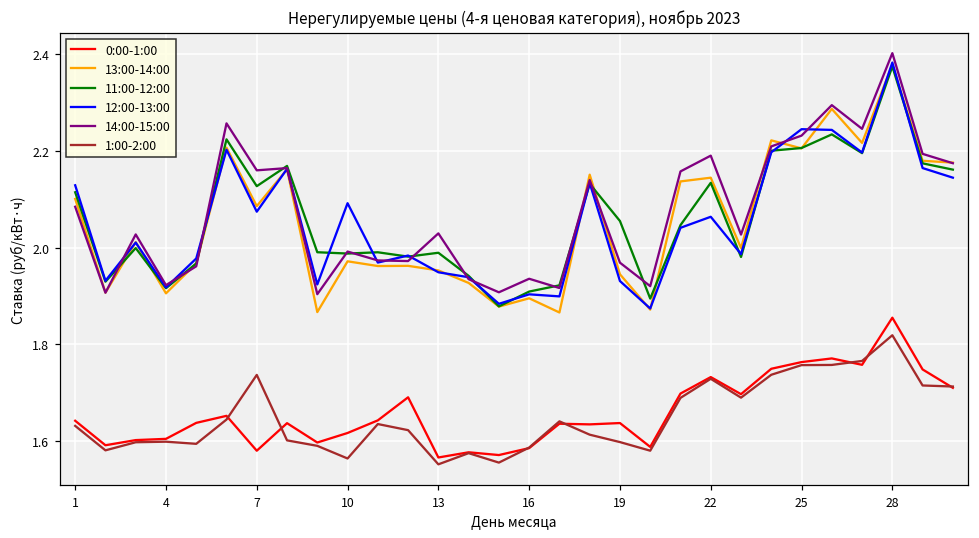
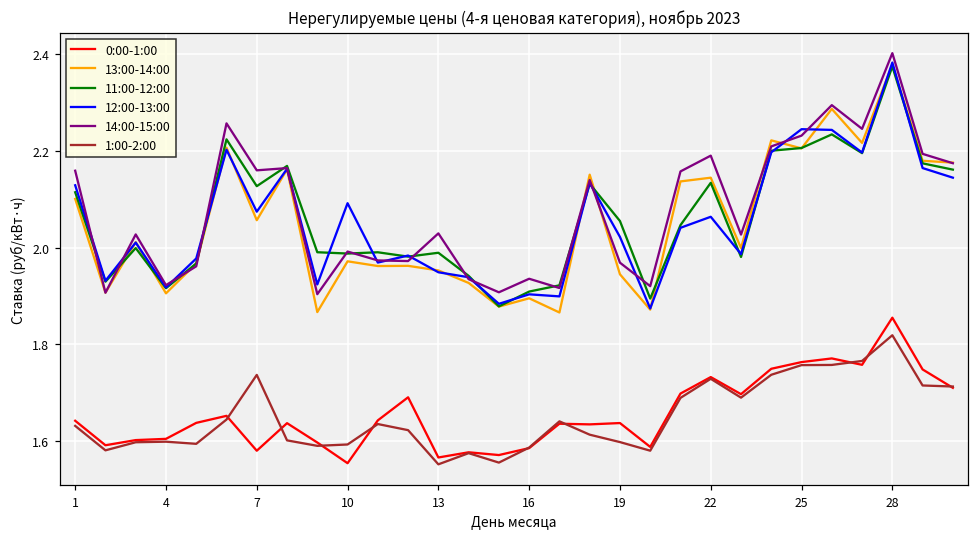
  {
    "0:00-1:00": {
      "1": 1.64,
      "4": 1.60,
      "7": 1.58,
-     "10": 1.62,
+     "10": 1.55,
      "13": 1.57,
      "19": 1.64,
      "25": 1.76,
      "28": 1.86
    },
    "13:00-14:00": {
      "1": 2.10,
      "4": 1.91,
-     "7": 2.09,
+     "7": 2.06,
      "10": 1.97,
      "16": 1.90,
      "19": 1.94,
      "22": 2.14
    },
    "11:00-12:00": {
      "1": 2.11,
      "7": 2.13,
      "13": 1.99,
      "19": 2.06,
      "22": 2.13
    },
    "12:00-13:00": {
      "1": 2.13,
      "7": 2.07,
      "10": 2.09,
-     "19": 1.93,
+     "19": 2.02,
      "22": 2.06,
      "25": 2.24
    },
    "14:00-15:00": {
-     "1": 2.08,
+     "1": 2.16,
      "7": 2.16,
      "13": 2.03,
      "16": 1.94,
      "19": 1.97,
      "22": 2.19,
      "25": 2.23,
      "28": 2.40
    },
    "1:00-2:00": {
      "1": 1.63,
      "4": 1.60,
      "7": 1.74,
-     "10": 1.56,
+     "10": 1.59,
      "13": 1.55,
      "19": 1.60,
      "25": 1.76,
      "28": 1.82
    }
  }
